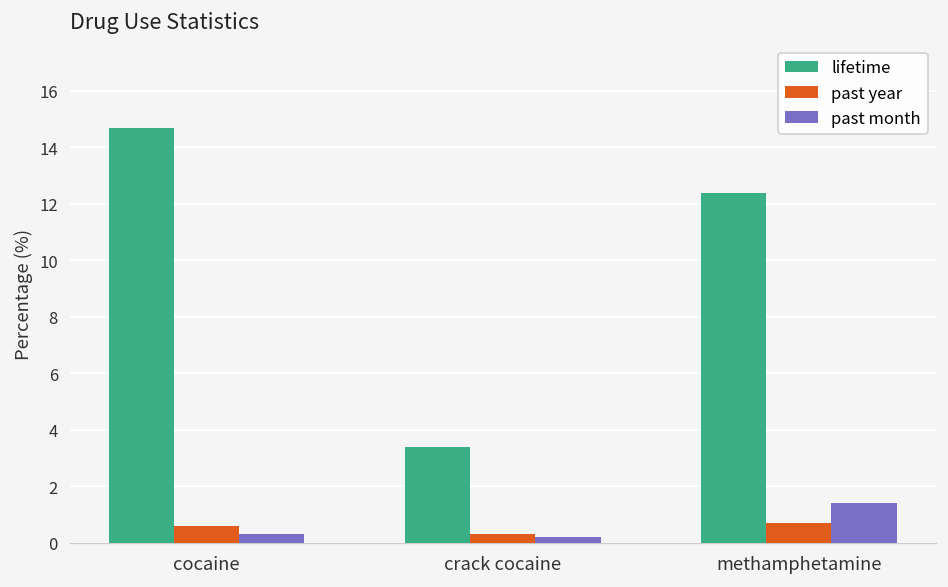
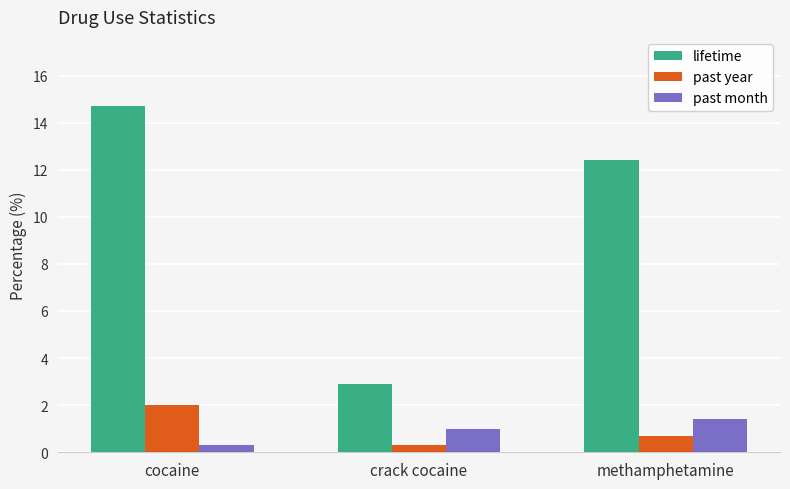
  {
    "lifetime": {
      "cocaine": 14.7,
-     "crack cocaine": 3.4,
+     "crack cocaine": 2.9,
      "methamphetamine": 12.4
    },
    "past year": {
-     "cocaine": 0.6,
+     "cocaine": 2.0,
      "crack cocaine": 0.3,
      "methamphetamine": 0.7
    },
    "past month": {
      "cocaine": 0.3,
-     "crack cocaine": 0.2,
+     "crack cocaine": 1.0,
      "methamphetamine": 1.4
    }
  }
